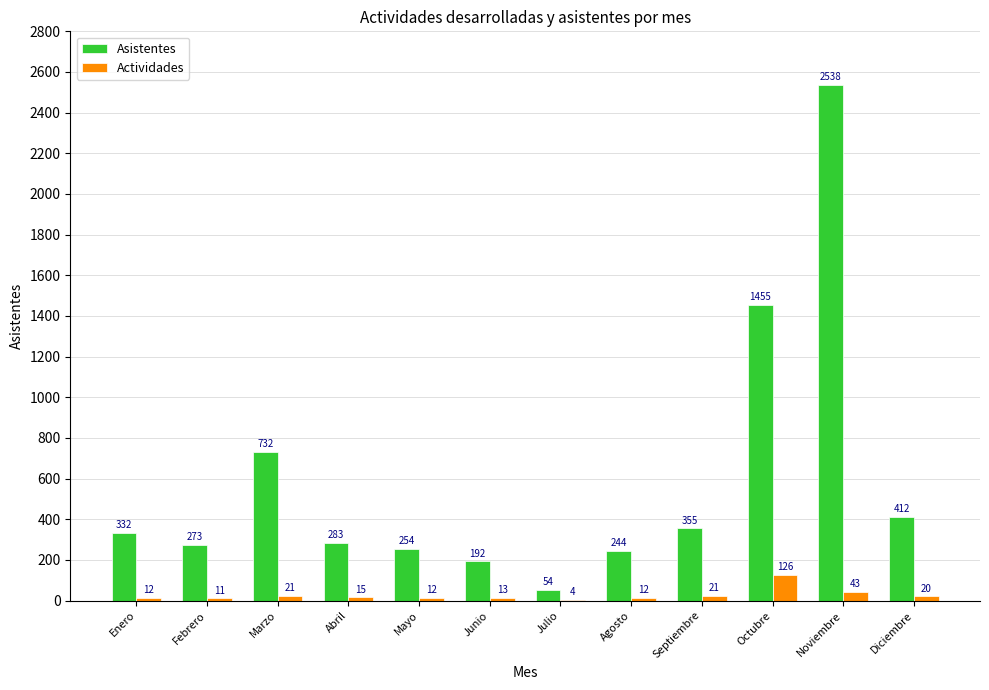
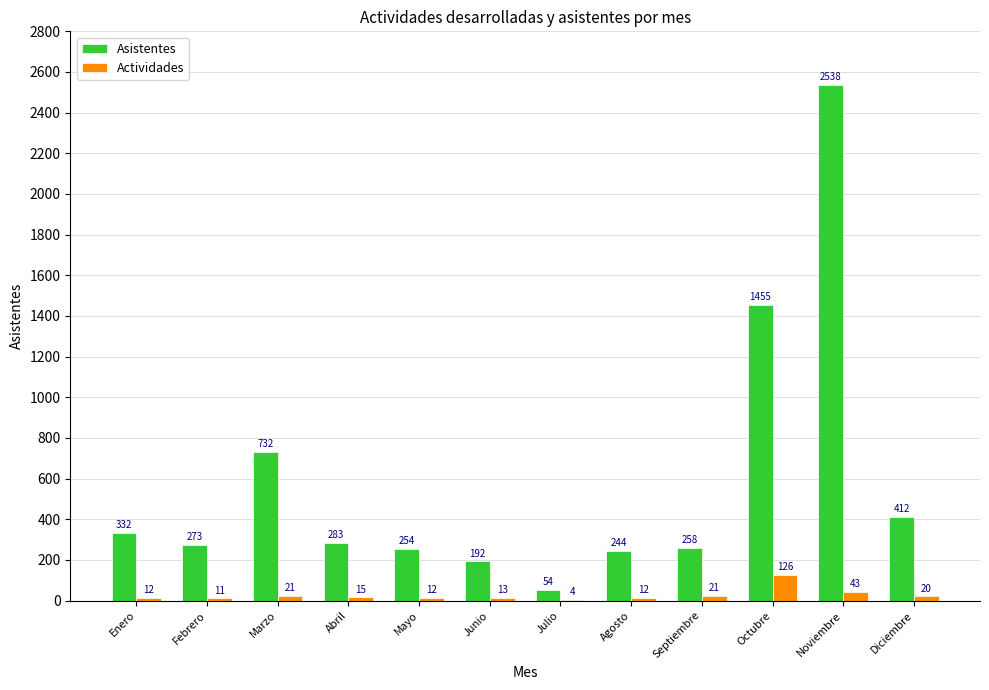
  {
    "Asistentes": {
      "Enero": 332,
      "Febrero": 273,
      "Marzo": 732,
      "Abril": 283,
      "Mayo": 254,
      "Junio": 192,
      "Julio": 54,
      "Agosto": 244,
-     "Septiembre": 355,
+     "Septiembre": 258,
      "Octubre": 1455,
      "Noviembre": 2538,
      "Diciembre": 412
    },
    "Actividades": {
      "Enero": 12,
      "Febrero": 11,
      "Marzo": 21,
      "Abril": 15,
      "Mayo": 12,
      "Junio": 13,
      "Julio": 4,
      "Agosto": 12,
      "Septiembre": 21,
      "Octubre": 126,
      "Noviembre": 43,
      "Diciembre": 20
    }
  }
